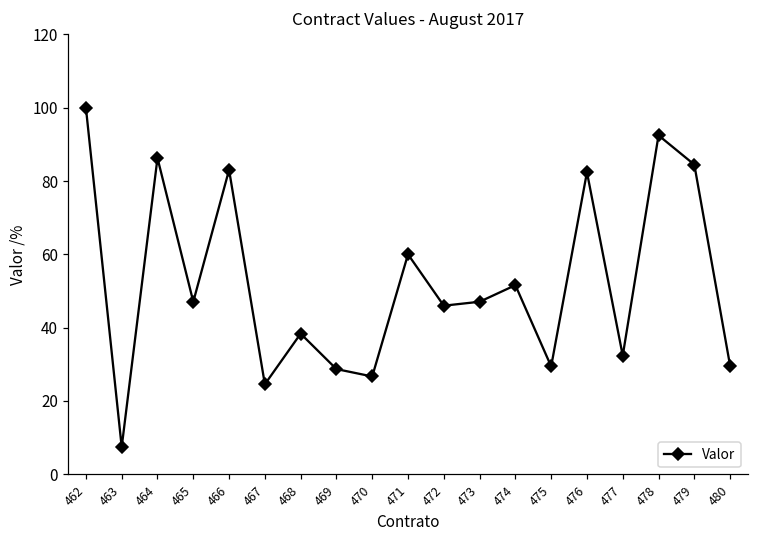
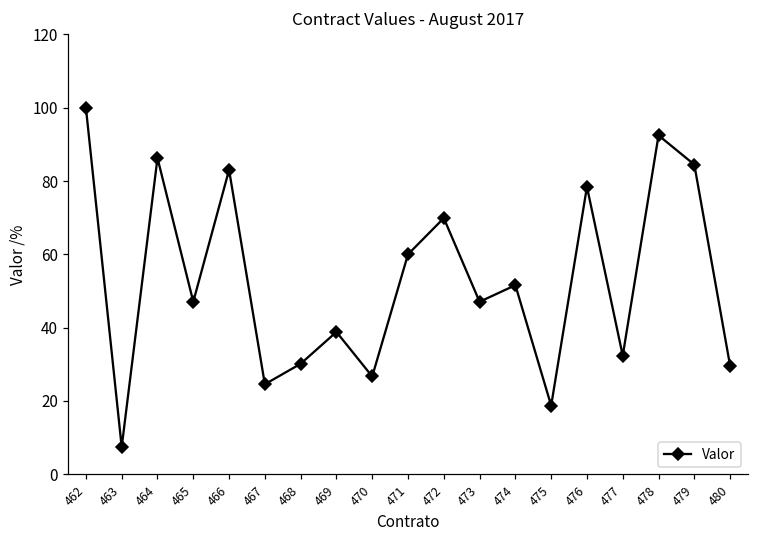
  {
    "462": 100,
    "463": 7,
    "464": 86,
    "465": 47,
    "466": 83,
    "467": 25,
-   "468": 38,
-   "469": 29,
+   "468": 30,
+   "469": 39,
    "470": 27,
    "471": 60,
-   "472": 46,
+   "472": 70,
    "473": 47,
    "474": 52,
-   "475": 29,
-   "476": 82,
+   "475": 19,
+   "476": 78,
    "477": 32,
    "478": 92,
    "479": 84,
    "480": 30
  }
